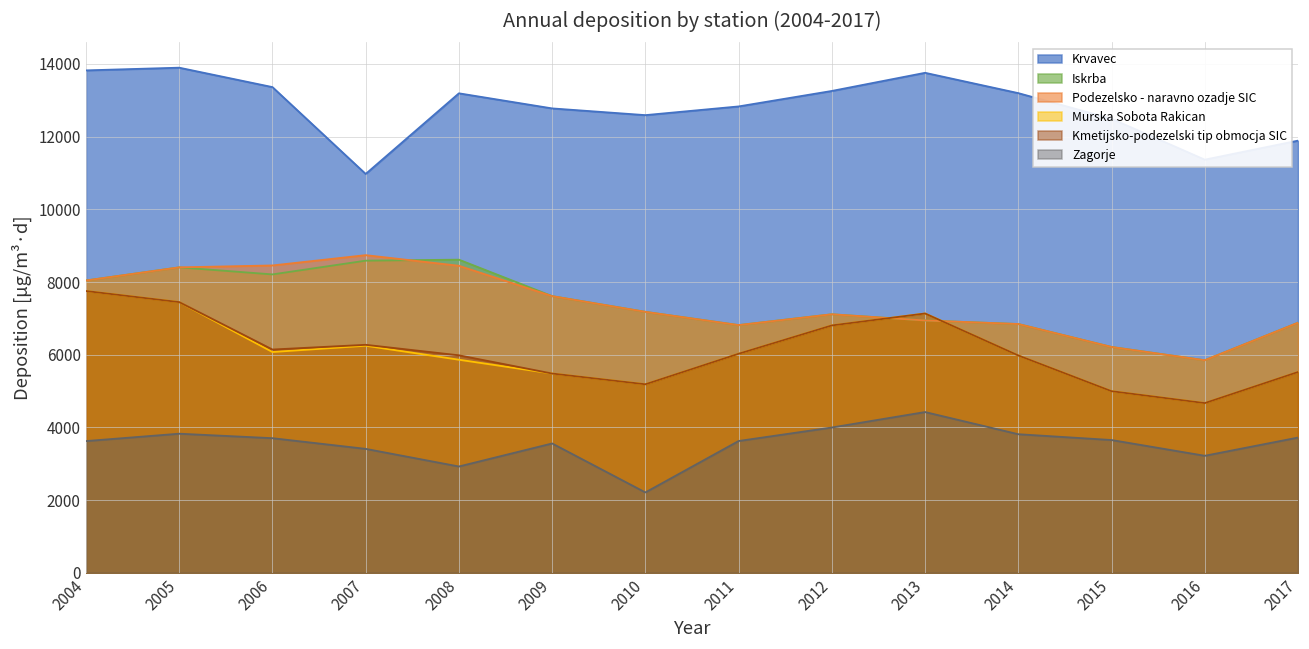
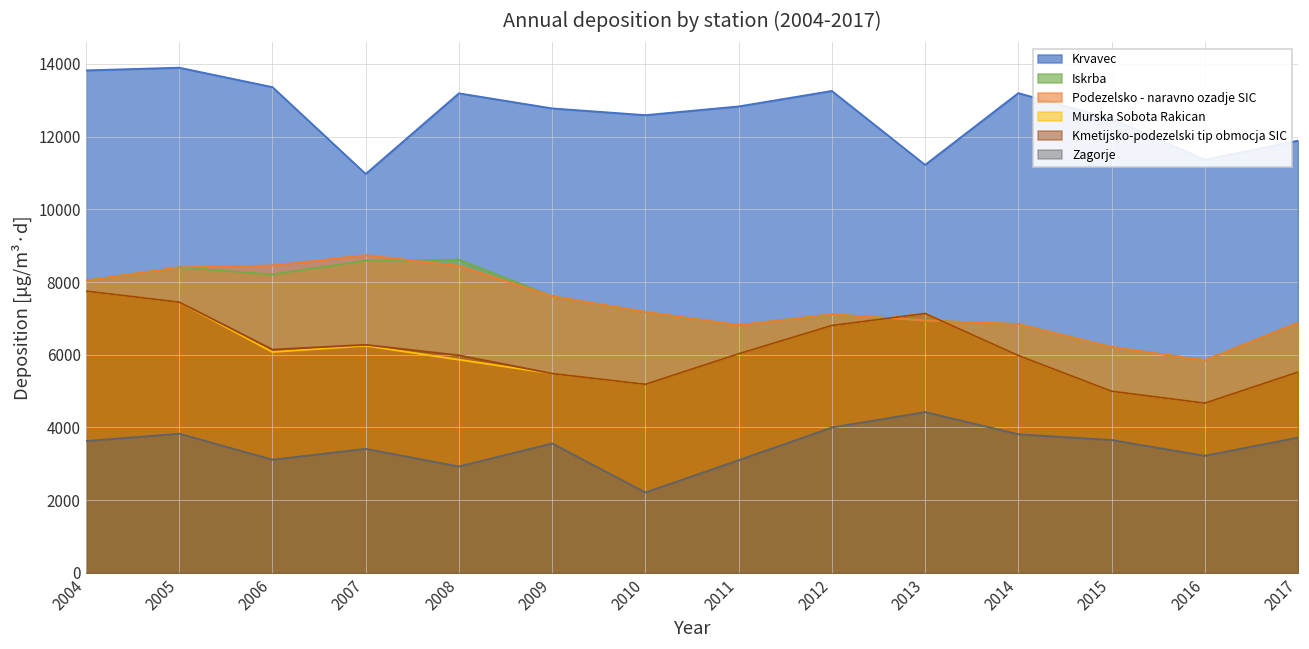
  {
    "Krvavec": {
      "2004": 13800,
      "2005": 13900,
      "2006": 13400,
      "2007": 11000,
      "2008": 13200,
      "2009": 12800,
      "2010": 12600,
      "2011": 12800,
      "2012": 13300,
-     "2013": 13800,
+     "2013": 11200,
      "2014": 13200,
      "2016": 11400,
      "2017": 11900
    },
    "Iskrba": {
      "2006": 8200,
      "2007": 8600,
      "2008": 8600
    },
    "Podezelsko - naravno ozadje SIC": {
      "2006": 8500,
      "2007": 8700,
      "2008": 8400
    },
    "Murska Sobota Rakican": {
      "2008": 5900
    },
    "Kmetijsko-podezelski tip obmocja SIC": {
      "2008": 6000
    },
    "Zagorje": {
      "2004": 3600,
      "2005": 3800,
-     "2006": 3700,
+     "2006": 3100,
      "2007": 3400,
      "2008": 2900,
      "2009": 3600,
      "2010": 2200,
-     "2011": 3600,
+     "2011": 3100,
      "2012": 4000,
      "2013": 4400,
      "2014": 3800,
      "2015": 3700,
      "2016": 3200,
      "2017": 3700
    }
  }
